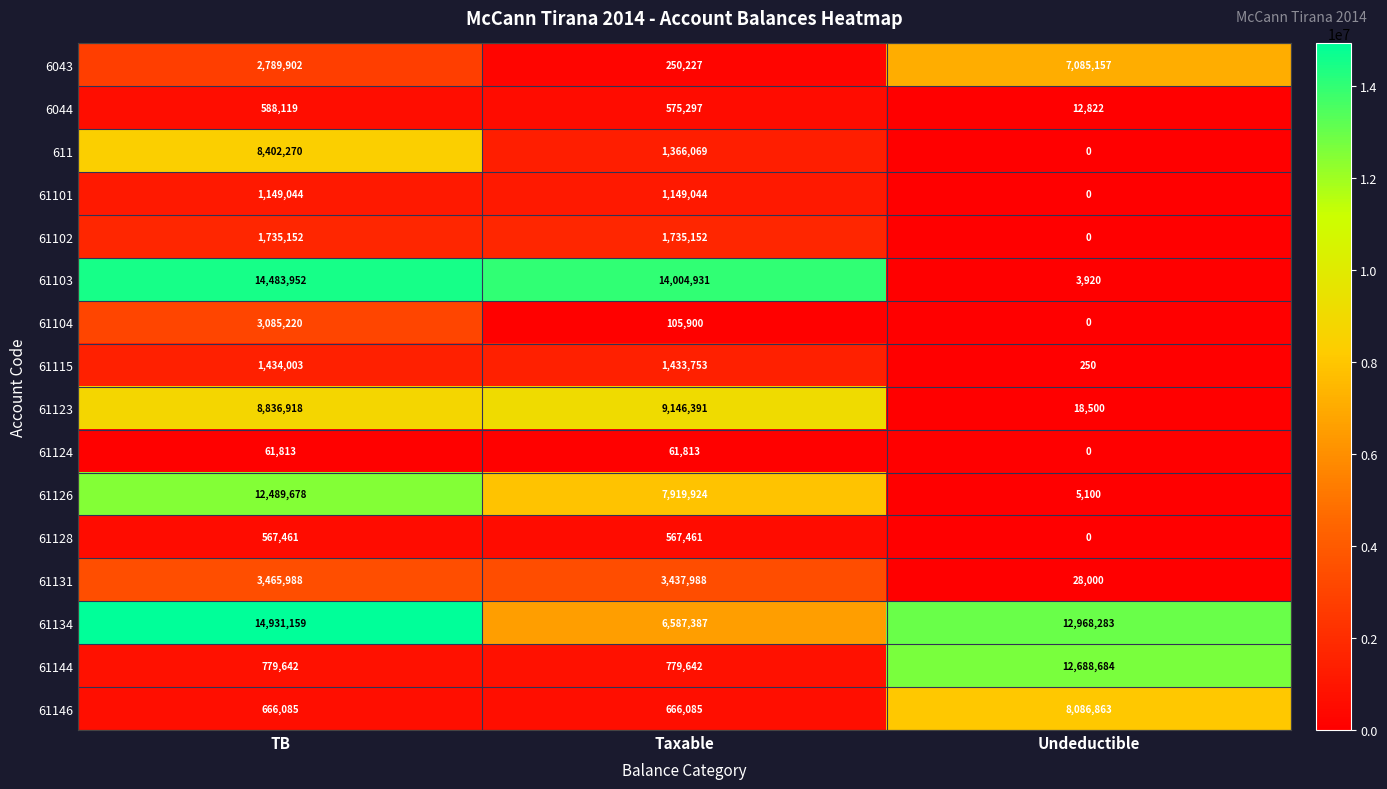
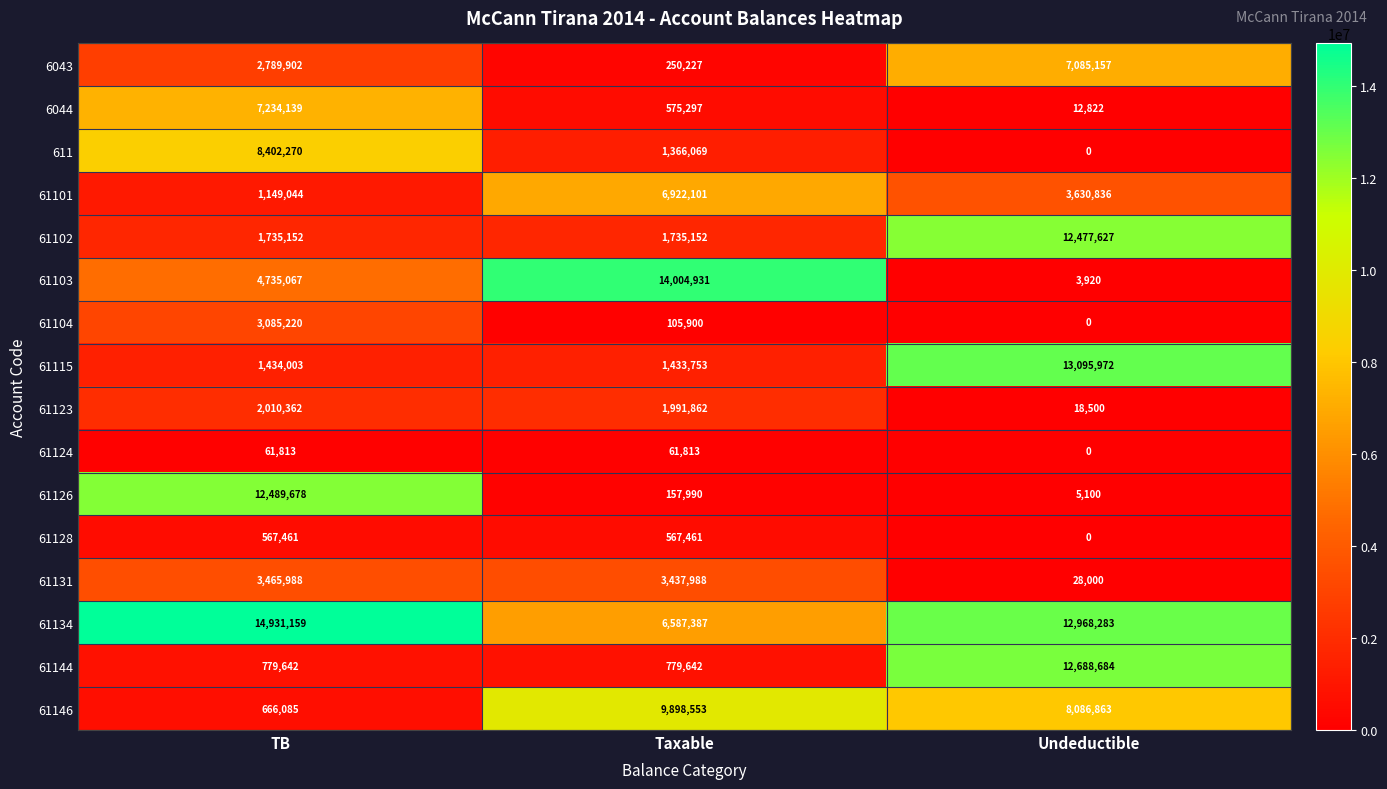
  {
    "6043": {
      "TB": "2,789,902",
      "Taxable": "250,227",
      "Undeductible": "7,085,157"
    },
    "6044": {
-     "TB": "588,119",
+     "TB": "7,234,139",
      "Taxable": "575,297",
      "Undeductible": "12,822"
    },
    "611": {
      "TB": "8,402,270",
      "Taxable": "1,366,069",
      "Undeductible": "0"
    },
    "61101": {
      "TB": "1,149,044",
-     "Taxable": "1,149,044",
-     "Undeductible": "0"
+     "Taxable": "6,922,101",
+     "Undeductible": "3,630,836"
    },
    "61102": {
      "TB": "1,735,152",
      "Taxable": "1,735,152",
-     "Undeductible": "0"
+     "Undeductible": "12,477,627"
    },
    "61103": {
-     "TB": "14,483,952",
+     "TB": "4,735,067",
      "Taxable": "14,004,931",
      "Undeductible": "3,920"
    },
    "61104": {
      "TB": "3,085,220",
      "Taxable": "105,900",
      "Undeductible": "0"
    },
    "61115": {
      "TB": "1,434,003",
      "Taxable": "1,433,753",
-     "Undeductible": "250"
+     "Undeductible": "13,095,972"
    },
    "61123": {
-     "TB": "8,836,918",
-     "Taxable": "9,146,391",
+     "TB": "2,010,362",
+     "Taxable": "1,991,862",
      "Undeductible": "18,500"
    },
    "61124": {
      "TB": "61,813",
      "Taxable": "61,813",
      "Undeductible": "0"
    },
    "61126": {
      "TB": "12,489,678",
-     "Taxable": "7,919,924",
+     "Taxable": "157,990",
      "Undeductible": "5,100"
    },
    "61128": {
      "TB": "567,461",
      "Taxable": "567,461",
      "Undeductible": "0"
    },
    "61131": {
      "TB": "3,465,988",
      "Taxable": "3,437,988",
      "Undeductible": "28,000"
    },
    "61134": {
      "TB": "14,931,159",
      "Taxable": "6,587,387",
      "Undeductible": "12,968,283"
    },
    "61144": {
      "TB": "779,642",
      "Taxable": "779,642",
      "Undeductible": "12,688,684"
    },
    "61146": {
      "TB": "666,085",
-     "Taxable": "666,085",
+     "Taxable": "9,898,553",
      "Undeductible": "8,086,863"
    }
  }
